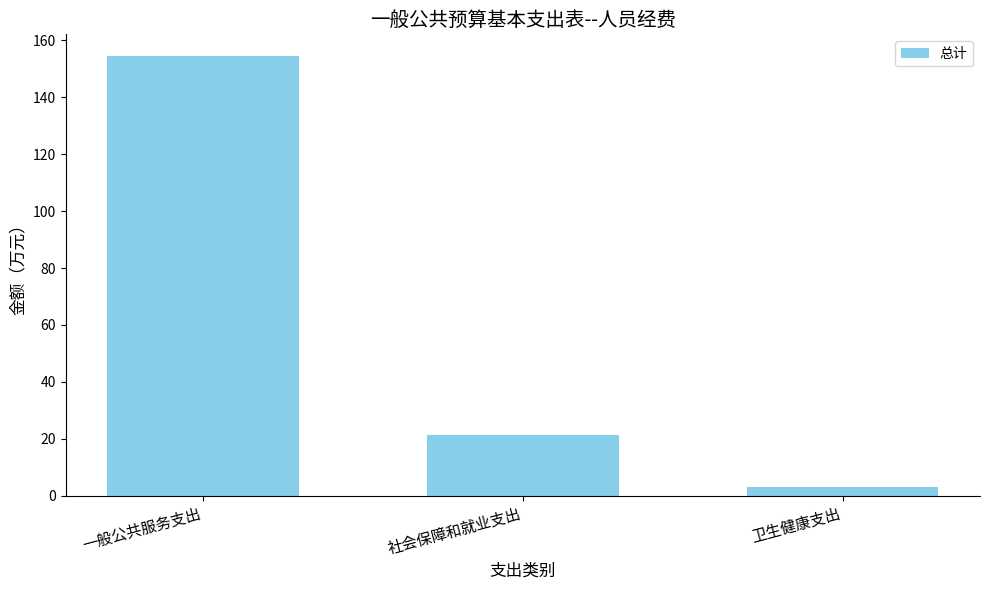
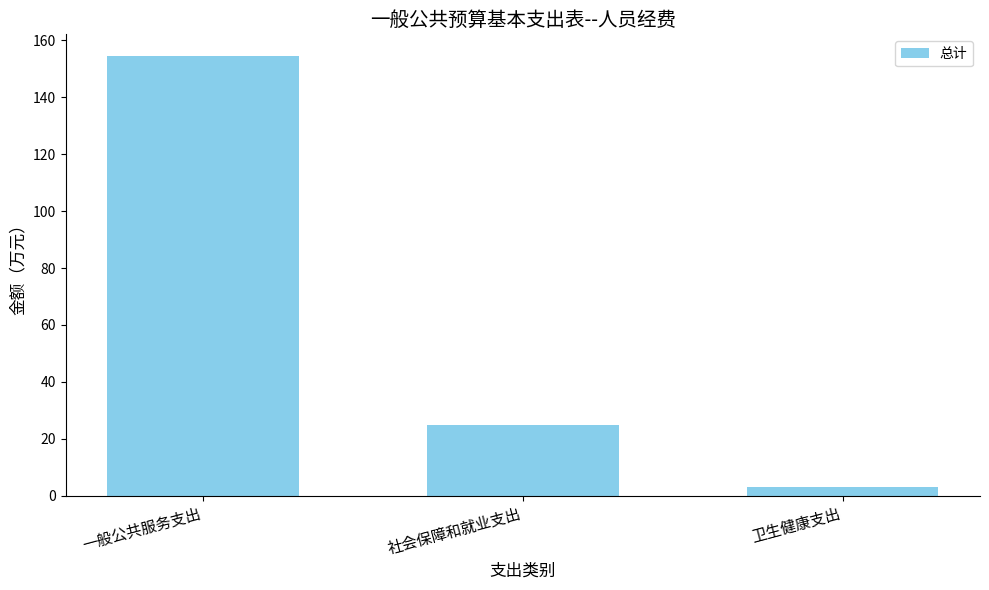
  {
    "一般公共服务支出": 154,
-   "社会保障和就业支出": 21,
+   "社会保障和就业支出": 25,
    "卫生健康支出": 3
  }
